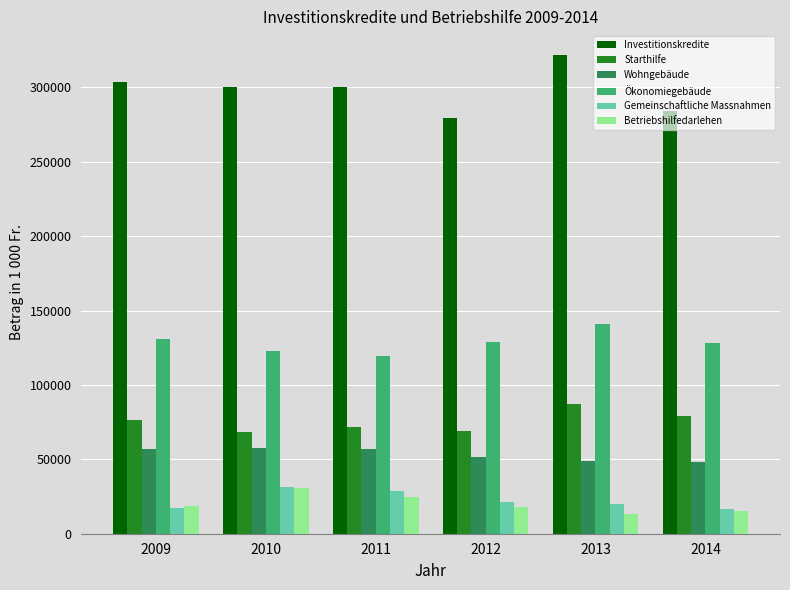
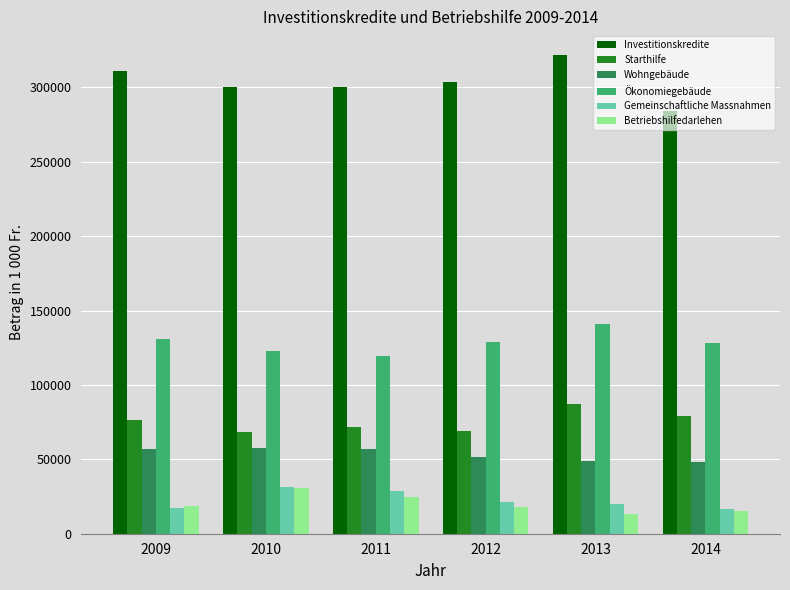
  {
    "Investitionskredite": {
-     "2009": 304000,
+     "2009": 311000,
      "2010": 300000,
      "2011": 300000,
-     "2012": 279000,
+     "2012": 304000,
      "2013": 322000
    }
  }
